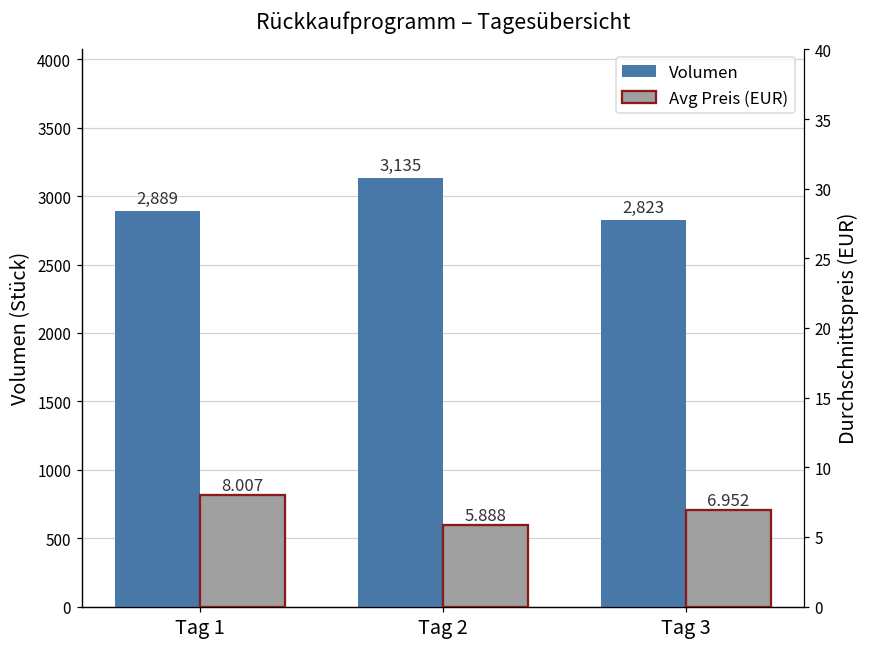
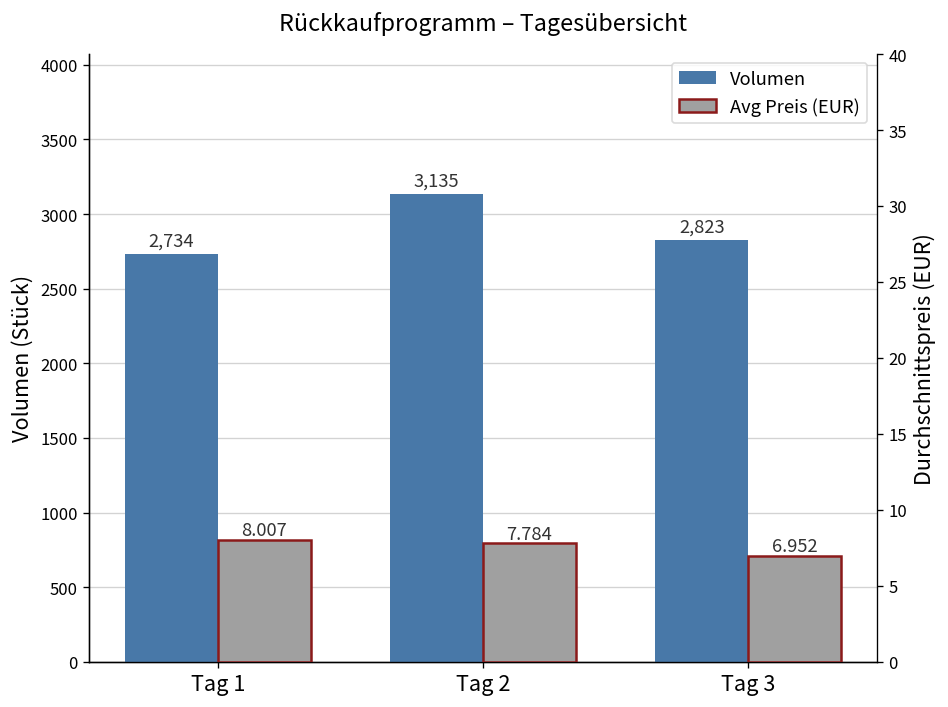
  {
    "Volumen": {
-     "Tag 1": "2,889",
+     "Tag 1": "2,734",
      "Tag 2": "3,135",
      "Tag 3": "2,823"
    },
    "Avg Preis (EUR)": {
      "Tag 1": "8.007",
-     "Tag 2": "5.888",
+     "Tag 2": "7.784",
      "Tag 3": "6.952"
    }
  }
